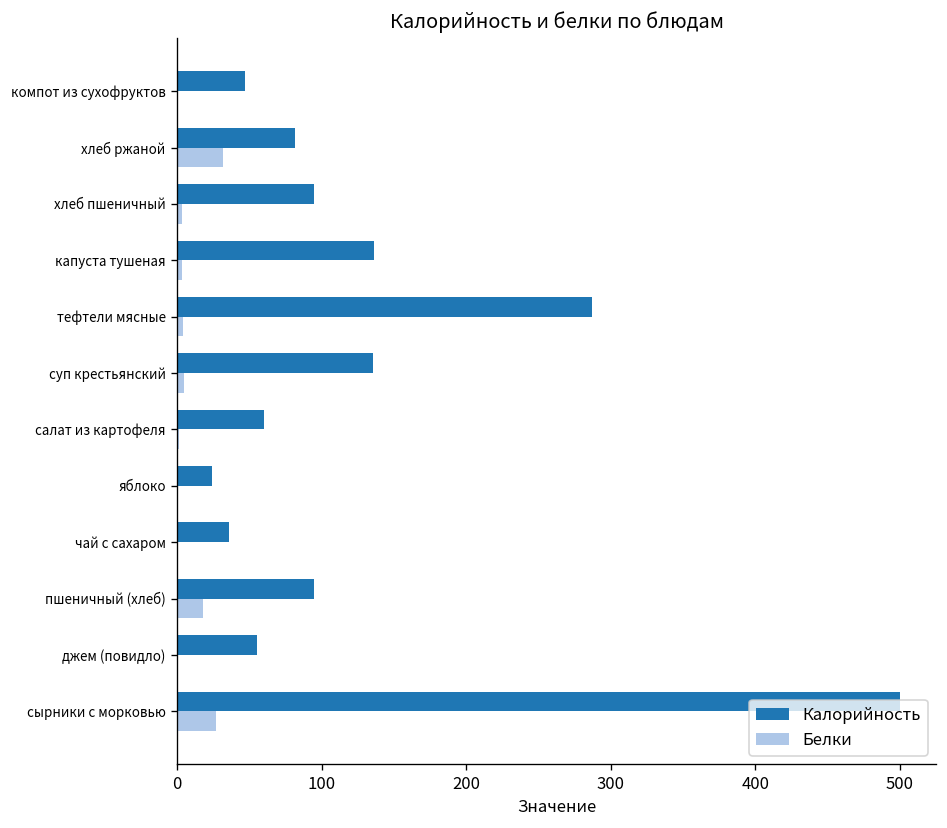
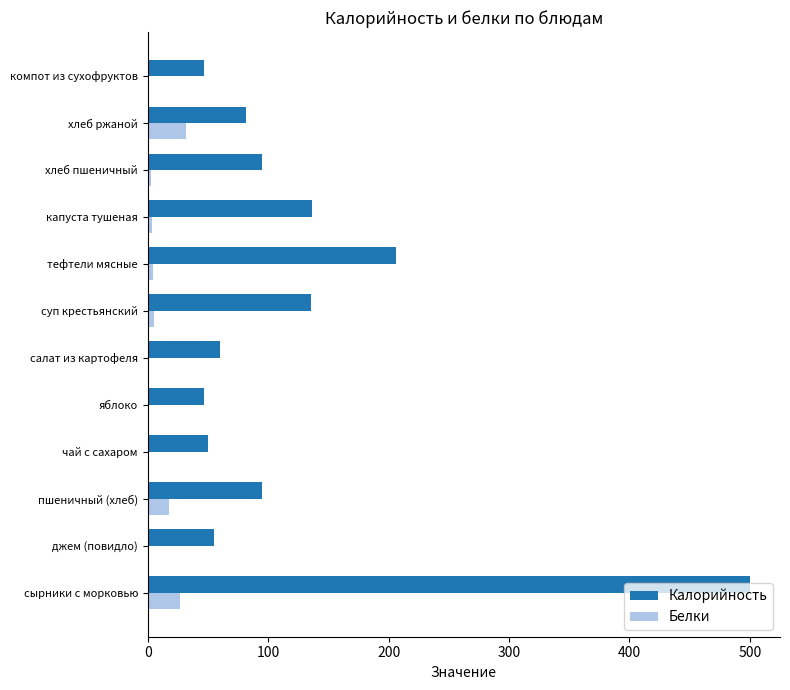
  {
    "Калорийность": {
      "компот из сухофруктов": 47,
      "хлеб ржаной": 82,
      "хлеб пшеничный": 95,
      "капуста тушеная": 136,
-     "тефтели мясные": 287,
+     "тефтели мясные": 206,
      "суп крестьянский": 135,
      "салат из картофеля": 60,
-     "яблоко": 24,
-     "чай с сахаром": 36,
+     "яблоко": 47,
+     "чай с сахаром": 50,
      "пшеничный (хлеб)": 95,
      "джем (повидло)": 55
    },
    "Белки": {
      "компот из сухофруктов": 0,
      "хлеб ржаной": 32,
      "хлеб пшеничный": 3,
      "капуста тушеная": 4,
      "тефтели мясные": 4,
      "суп крестьянский": 5,
      "яблоко": 0,
      "чай с сахаром": 0,
      "пшеничный (хлеб)": 18,
      "джем (повидло)": 0,
      "сырники с морковью": 27
    }
  }
